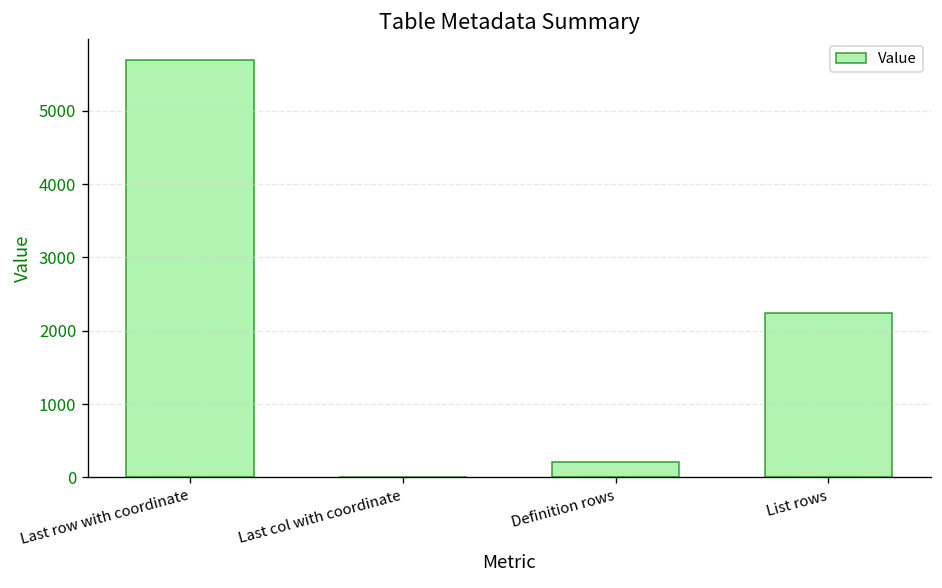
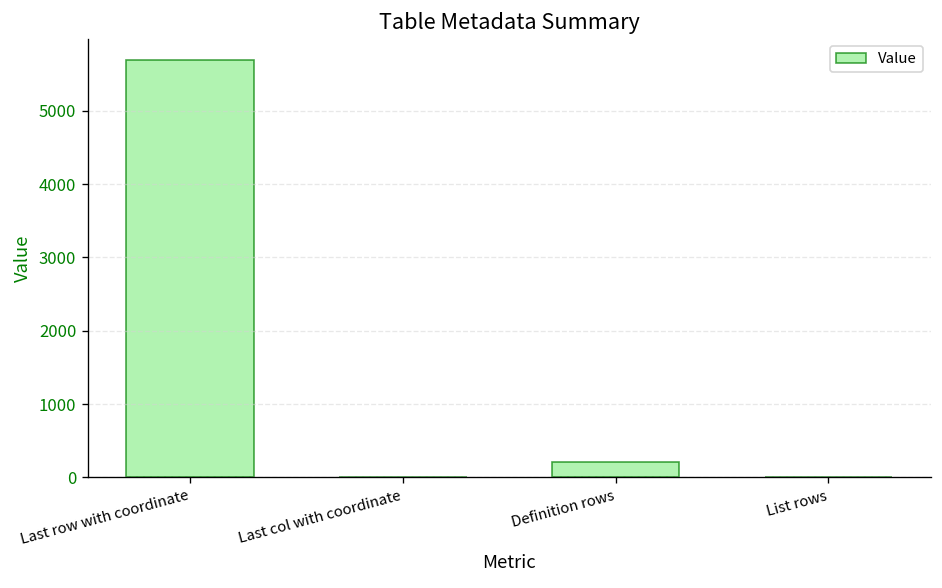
  {
    "Last row with coordinate": 5700,
    "Definition rows": 200,
-   "List rows": 2200
+   "List rows": 0
  }
